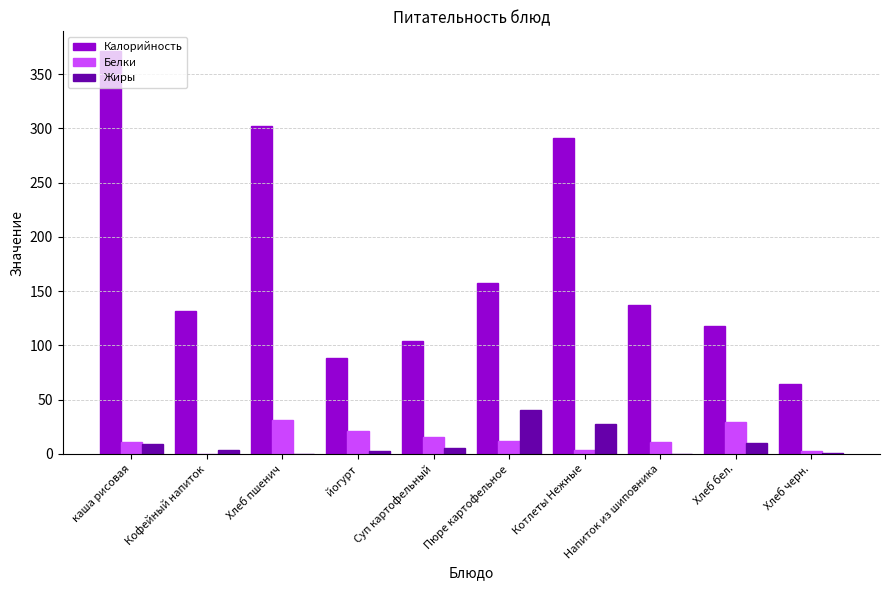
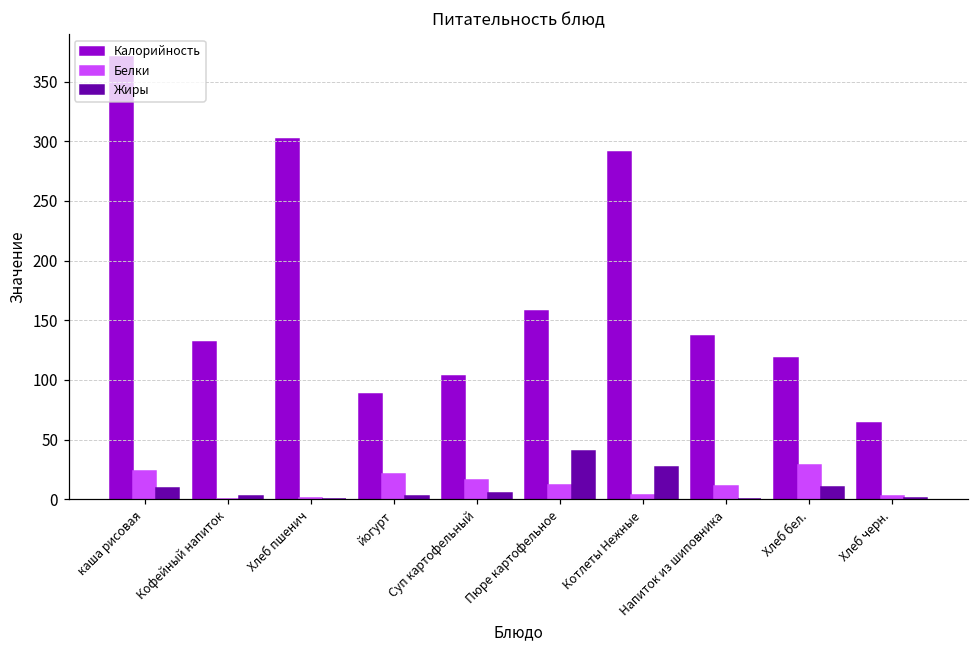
  {
    "Калорийность": {
      "Кофейный напиток": 132,
      "Хлеб пшенич": 302,
      "йогурт": 88,
      "Суп картофельный": 104,
      "Пюре картофельное": 158,
      "Котлеты Нежные": 291,
      "Напиток из шиповника": 137,
      "Хлеб бел.": 118,
      "Хлеб черн.": 64
    },
    "Белки": {
-     "каша рисовая": 11,
-     "Хлеб пшенич": 31,
+     "каша рисовая": 24,
+     "Хлеб пшенич": 1,
      "йогурт": 21,
      "Суп картофельный": 16,
      "Пюре картофельное": 12,
      "Котлеты Нежные": 4,
      "Напиток из шиповника": 11,
      "Хлеб бел.": 29,
      "Хлеб черн.": 3
    },
    "Жиры": {
      "каша рисовая": 9,
      "Кофейный напиток": 3,
      "Хлеб пшенич": 0,
      "йогурт": 3,
      "Суп картофельный": 5,
      "Пюре картофельное": 41,
      "Котлеты Нежные": 27,
      "Хлеб бел.": 10
    }
  }
